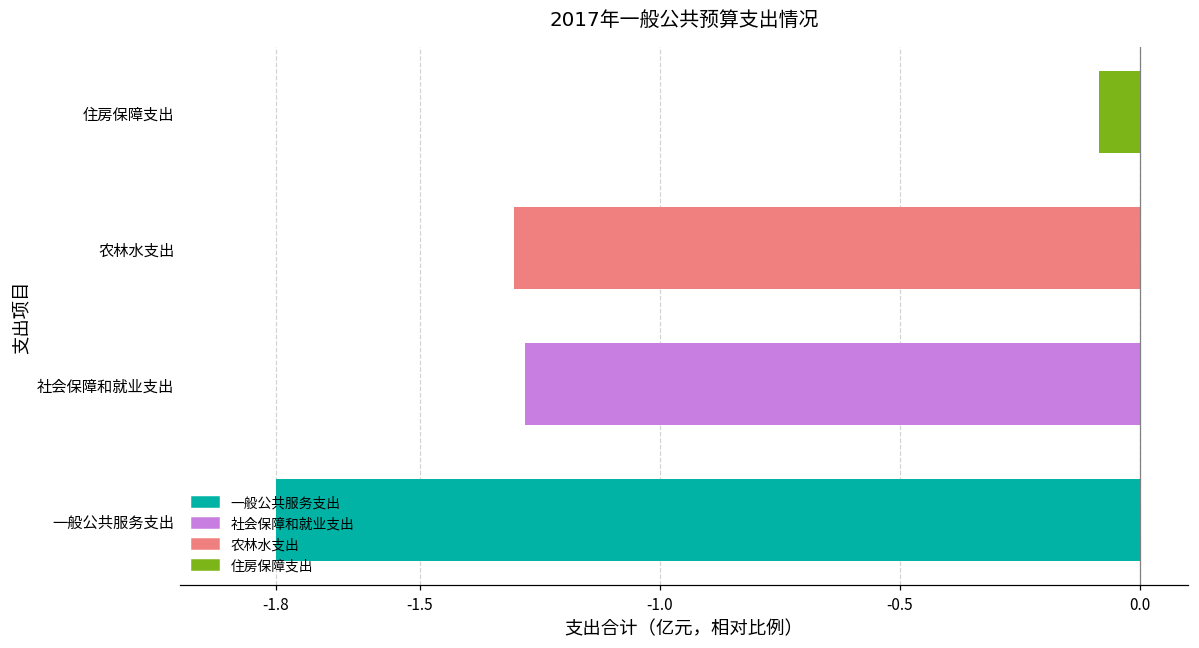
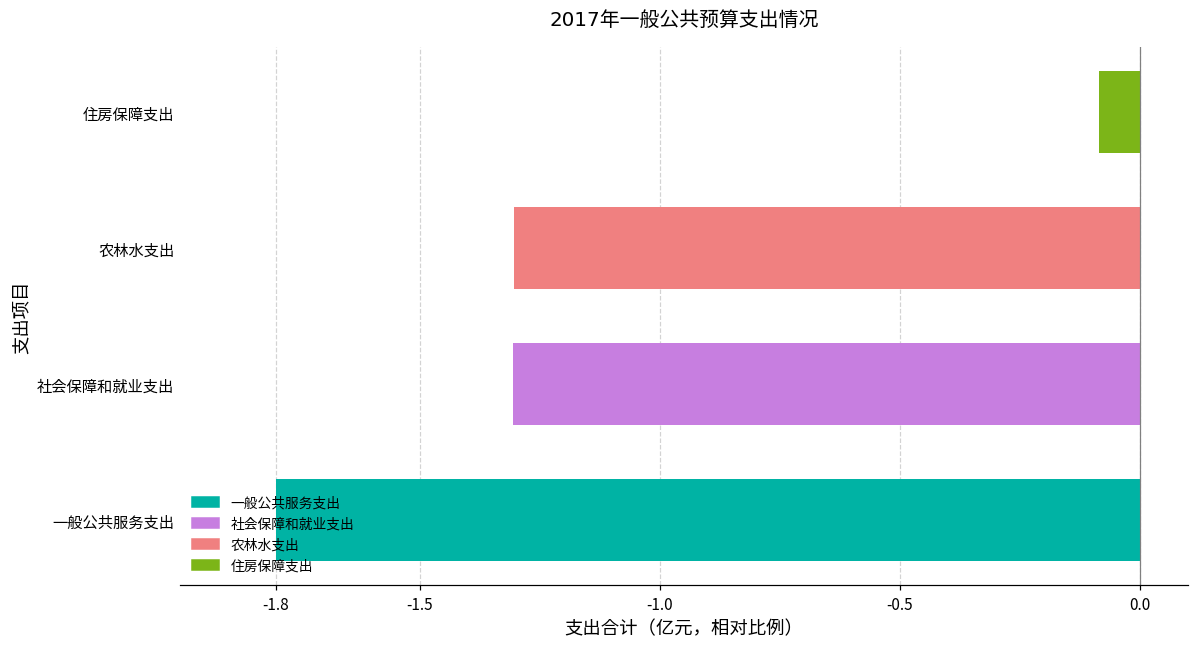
  {
    "住房保障支出": -0.09,
    "农林水支出": -1.30,
-   "社会保障和就业支出": -1.28,
+   "社会保障和就业支出": -1.30,
    "一般公共服务支出": -1.80
  }
